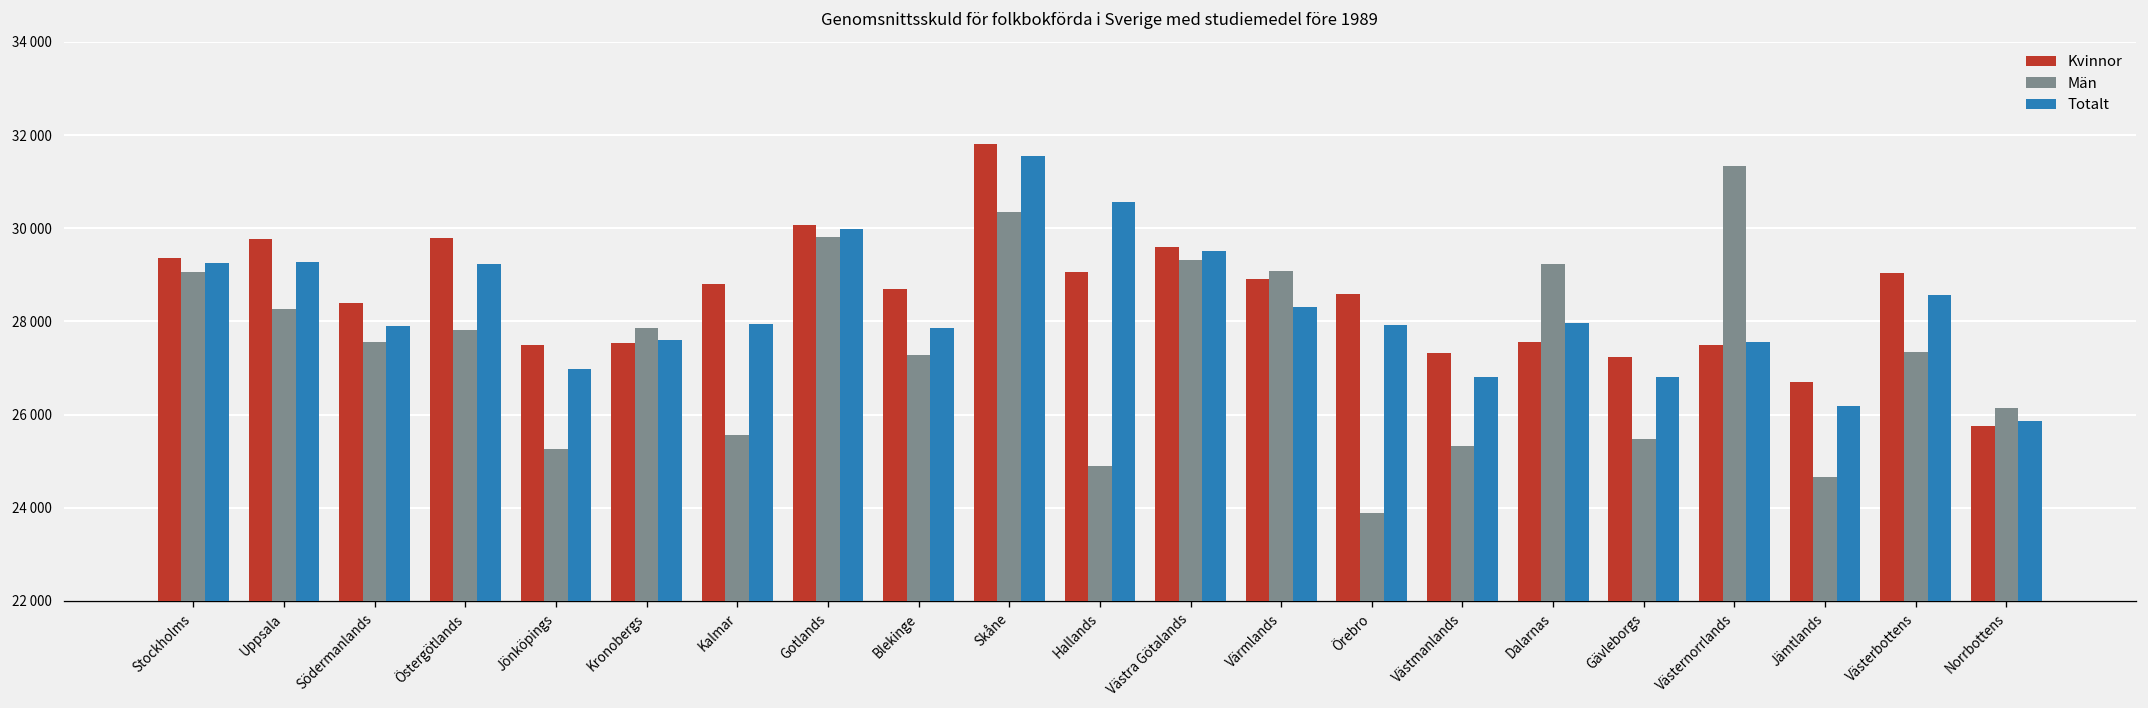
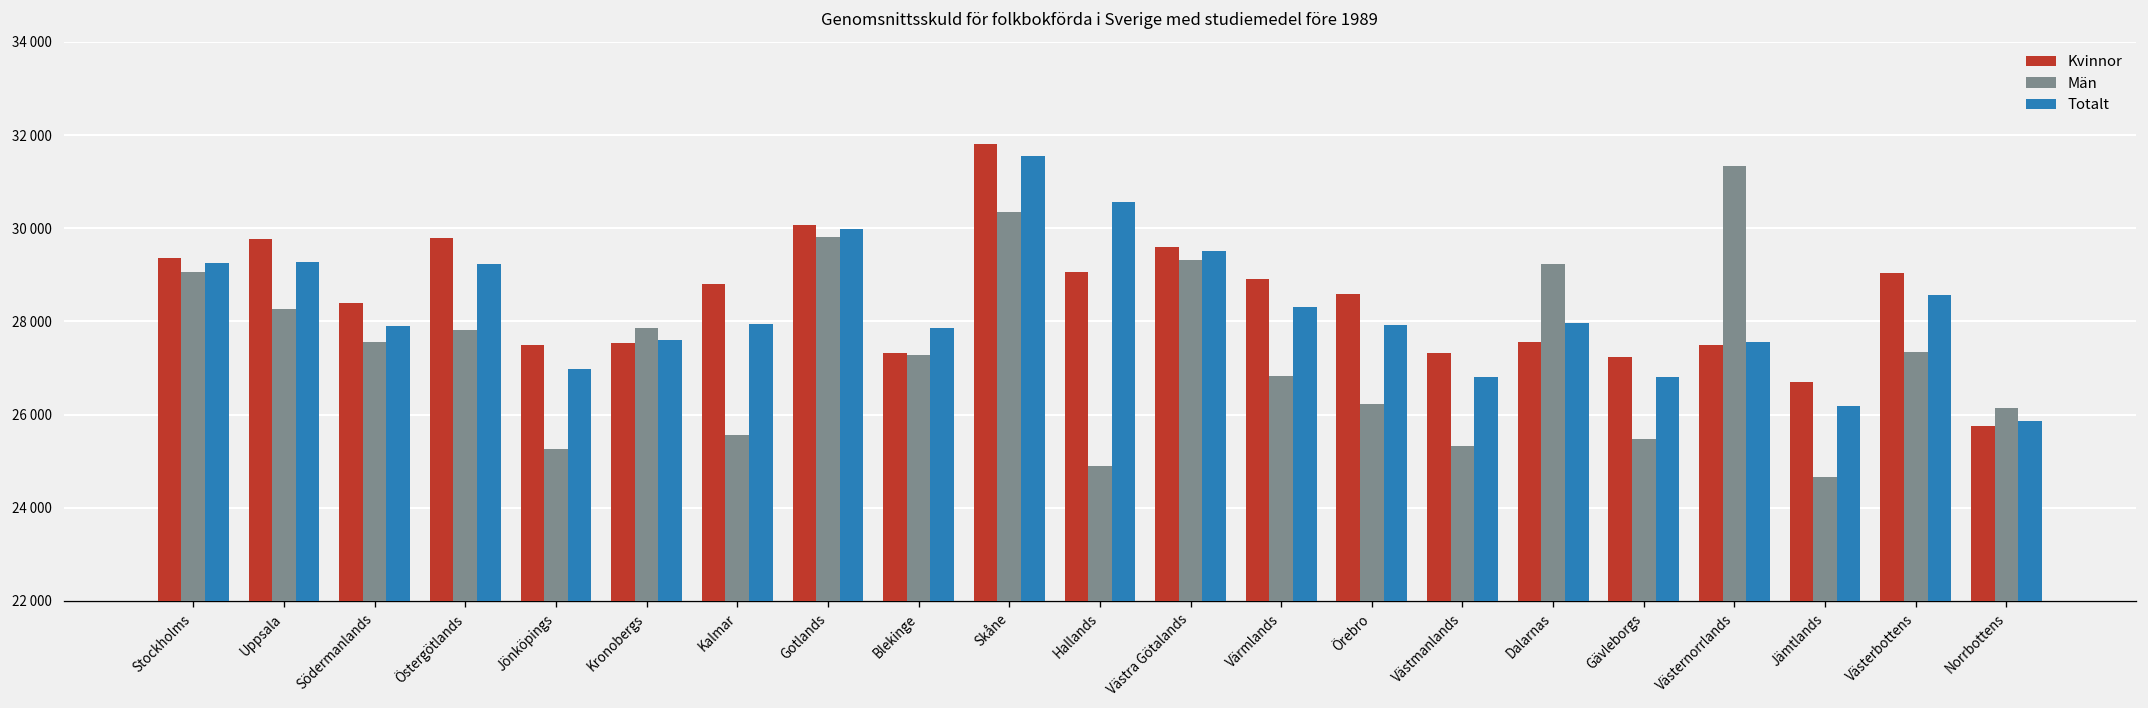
  {
    "Kvinnor": {
      "Stockholms": 29400,
      "Uppsala": 29800,
      "Södermanlands": 28400,
      "Östergötlands": 29800,
      "Jönköpings": 27500,
      "Kronobergs": 27500,
      "Kalmar": 28800,
      "Gotlands": 30100,
-     "Blekinge": 28700,
+     "Blekinge": 27300,
      "Skåne": 31800,
      "Hallands": 29100,
      "Västra Götalands": 29600,
      "Värmlands": 28900,
      "Örebro": 28600,
      "Västmanlands": 27300,
      "Dalarnas": 27600,
      "Gävleborgs": 27200,
      "Västernorrlands": 27500,
      "Jämtlands": 26700,
      "Västerbottens": 29000,
      "Norrbottens": 25800
    },
    "Män": {
      "Stockholms": 29100,
      "Uppsala": 28300,
      "Södermanlands": 27600,
      "Östergötlands": 27800,
      "Jönköpings": 25300,
      "Kronobergs": 27900,
      "Kalmar": 25600,
      "Gotlands": 29800,
      "Blekinge": 27300,
      "Skåne": 30300,
      "Hallands": 24900,
      "Västra Götalands": 29300,
-     "Värmlands": 29100,
-     "Örebro": 23900,
+     "Värmlands": 26800,
+     "Örebro": 26200,
      "Västmanlands": 25300,
      "Dalarnas": 29200,
      "Gävleborgs": 25500,
      "Västernorrlands": 31300,
      "Jämtlands": 24700,
      "Västerbottens": 27300,
      "Norrbottens": 26100
    },
    "Totalt": {
      "Stockholms": 29300,
      "Uppsala": 29300,
      "Södermanlands": 27900,
      "Östergötlands": 29200,
      "Jönköpings": 27000,
      "Kronobergs": 27600,
      "Kalmar": 27900,
      "Gotlands": 30000,
      "Blekinge": 27900,
      "Skåne": 31500,
      "Hallands": 30600,
      "Västra Götalands": 29500,
      "Värmlands": 28300,
      "Örebro": 27900,
      "Västmanlands": 26800,
      "Dalarnas": 28000,
      "Gävleborgs": 26800,
      "Västernorrlands": 27600,
      "Jämtlands": 26200,
      "Västerbottens": 28600,
      "Norrbottens": 25900
    }
  }
